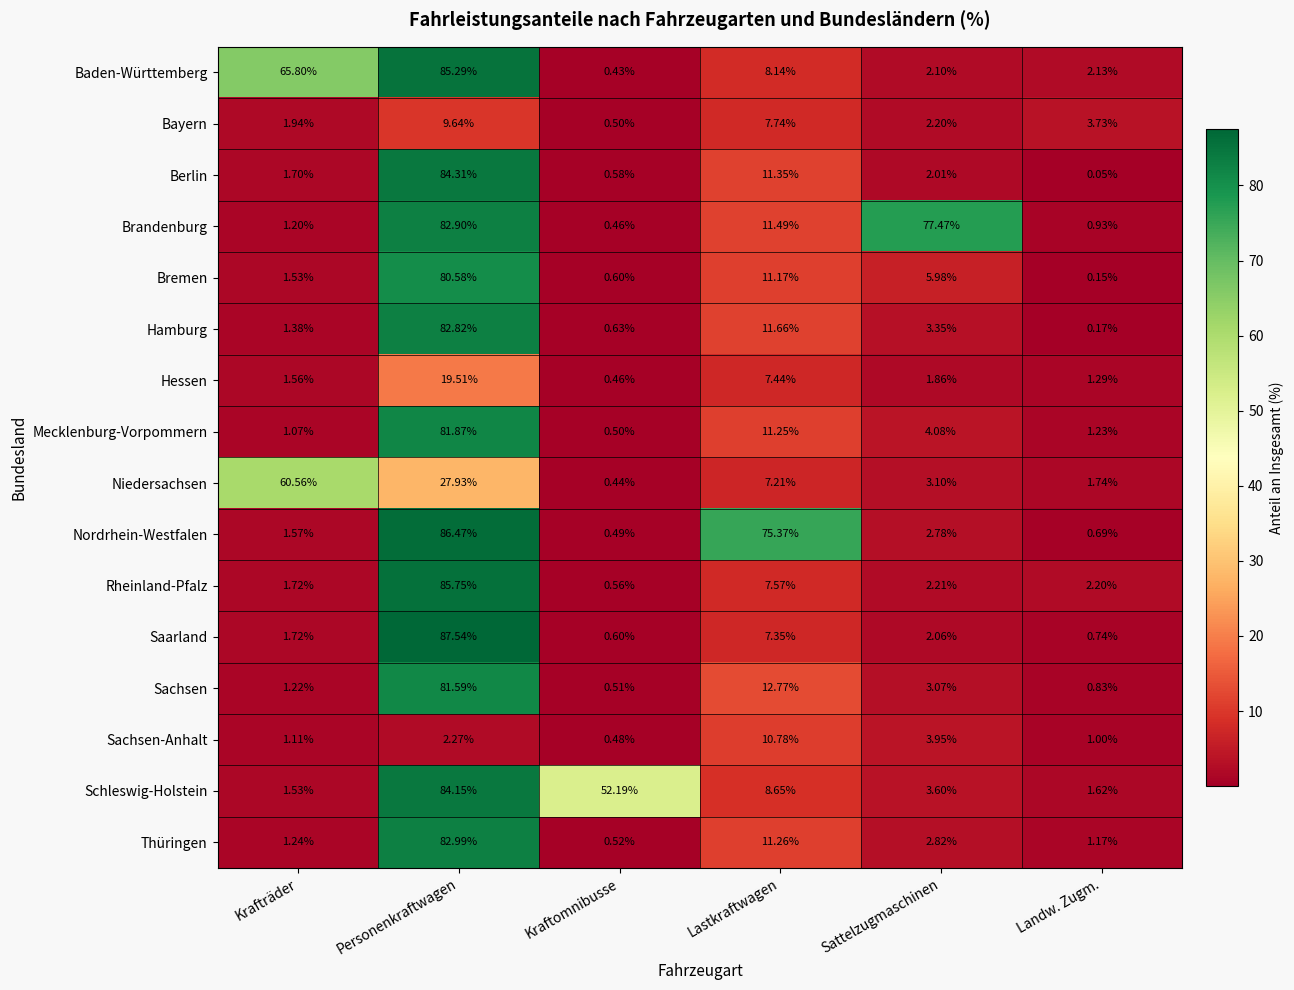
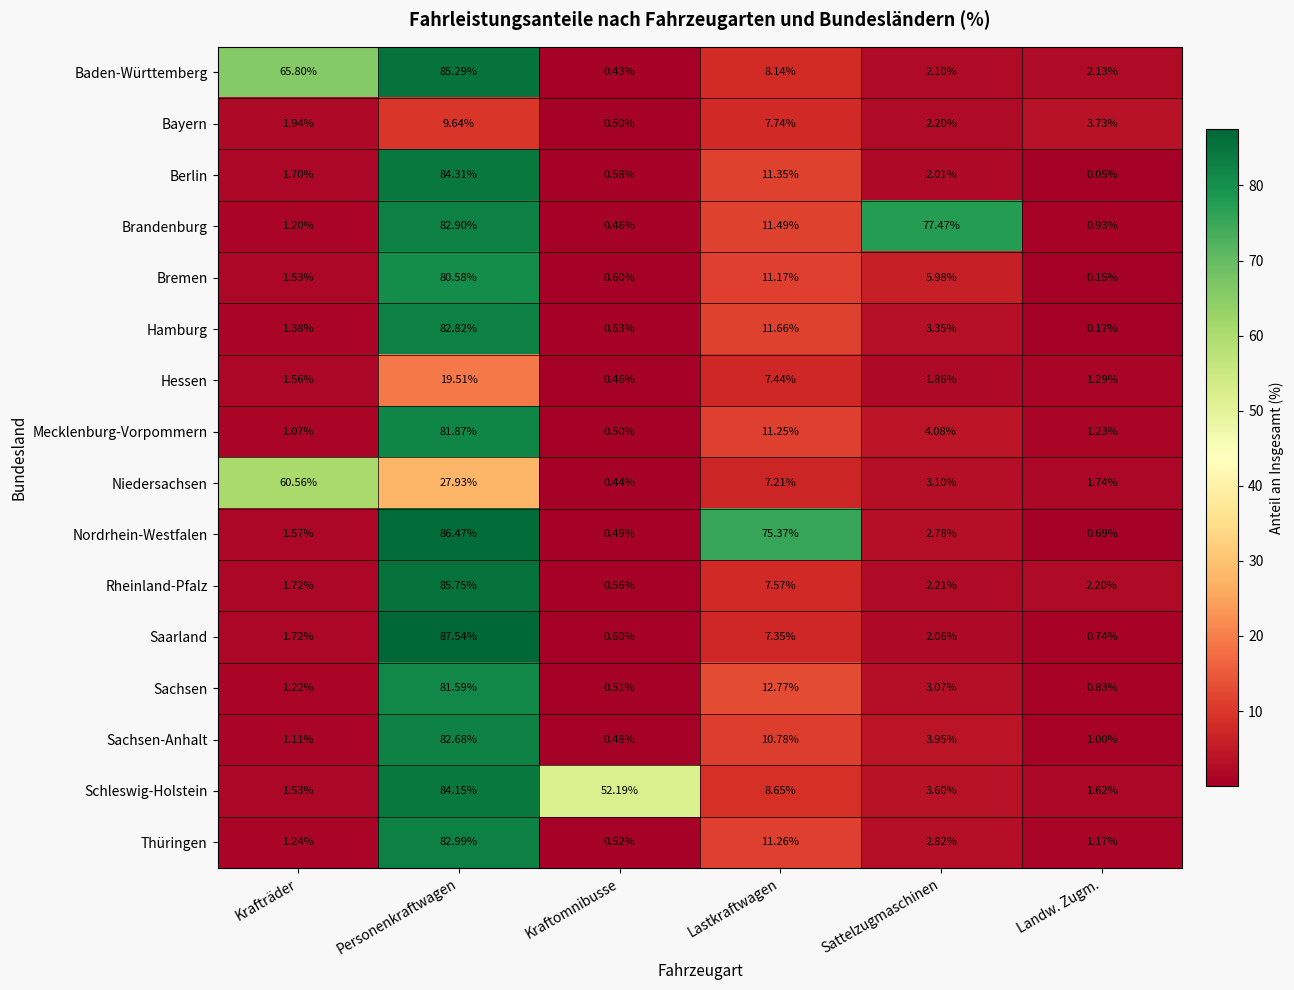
  {
    "Baden-Württemberg": {
      "Krafträder": "65.80%",
      "Personenkraftwagen": "85.29%",
      "Kraftomnibusse": "0.43%",
      "Lastkraftwagen": "8.14%",
      "Sattelzugmaschinen": "2.10%",
      "Landw. Zugm.": "2.13%"
    },
    "Bayern": {
      "Krafträder": "1.94%",
      "Personenkraftwagen": "9.64%",
      "Kraftomnibusse": "0.50%",
      "Lastkraftwagen": "7.74%",
      "Sattelzugmaschinen": "2.20%",
      "Landw. Zugm.": "3.73%"
    },
    "Berlin": {
      "Krafträder": "1.70%",
      "Personenkraftwagen": "84.31%",
      "Kraftomnibusse": "0.58%",
      "Lastkraftwagen": "11.35%",
      "Sattelzugmaschinen": "2.01%",
      "Landw. Zugm.": "0.05%"
    },
    "Brandenburg": {
      "Krafträder": "1.20%",
      "Personenkraftwagen": "82.90%",
      "Kraftomnibusse": "0.46%",
      "Lastkraftwagen": "11.49%",
      "Sattelzugmaschinen": "77.47%",
      "Landw. Zugm.": "0.93%"
    },
    "Bremen": {
      "Krafträder": "1.53%",
      "Personenkraftwagen": "80.58%",
      "Kraftomnibusse": "0.60%",
      "Lastkraftwagen": "11.17%",
      "Sattelzugmaschinen": "5.98%",
      "Landw. Zugm.": "0.15%"
    },
    "Hamburg": {
      "Krafträder": "1.38%",
      "Personenkraftwagen": "82.82%",
      "Kraftomnibusse": "0.63%",
      "Lastkraftwagen": "11.66%",
      "Sattelzugmaschinen": "3.35%",
      "Landw. Zugm.": "0.17%"
    },
    "Hessen": {
      "Krafträder": "1.56%",
      "Personenkraftwagen": "19.51%",
      "Kraftomnibusse": "0.46%",
      "Lastkraftwagen": "7.44%",
      "Sattelzugmaschinen": "1.86%",
      "Landw. Zugm.": "1.29%"
    },
    "Mecklenburg-Vorpommern": {
      "Krafträder": "1.07%",
      "Personenkraftwagen": "81.87%",
      "Kraftomnibusse": "0.50%",
      "Lastkraftwagen": "11.25%",
      "Sattelzugmaschinen": "4.08%",
      "Landw. Zugm.": "1.23%"
    },
    "Niedersachsen": {
      "Krafträder": "60.56%",
      "Personenkraftwagen": "27.93%",
      "Kraftomnibusse": "0.44%",
      "Lastkraftwagen": "7.21%",
      "Sattelzugmaschinen": "3.10%",
      "Landw. Zugm.": "1.74%"
    },
    "Nordrhein-Westfalen": {
      "Krafträder": "1.57%",
      "Personenkraftwagen": "86.47%",
      "Kraftomnibusse": "0.49%",
      "Lastkraftwagen": "75.37%",
      "Sattelzugmaschinen": "2.78%",
      "Landw. Zugm.": "0.69%"
    },
    "Rheinland-Pfalz": {
      "Krafträder": "1.72%",
      "Personenkraftwagen": "85.75%",
      "Kraftomnibusse": "0.56%",
      "Lastkraftwagen": "7.57%",
      "Sattelzugmaschinen": "2.21%",
      "Landw. Zugm.": "2.20%"
    },
    "Saarland": {
      "Krafträder": "1.72%",
      "Personenkraftwagen": "87.54%",
      "Kraftomnibusse": "0.60%",
      "Lastkraftwagen": "7.35%",
      "Sattelzugmaschinen": "2.06%",
      "Landw. Zugm.": "0.74%"
    },
    "Sachsen": {
      "Krafträder": "1.22%",
      "Personenkraftwagen": "81.59%",
      "Kraftomnibusse": "0.51%",
      "Lastkraftwagen": "12.77%",
      "Sattelzugmaschinen": "3.07%",
      "Landw. Zugm.": "0.83%"
    },
    "Sachsen-Anhalt": {
      "Krafträder": "1.11%",
-     "Personenkraftwagen": "2.27%",
+     "Personenkraftwagen": "82.68%",
      "Kraftomnibusse": "0.48%",
      "Lastkraftwagen": "10.78%",
      "Sattelzugmaschinen": "3.95%",
      "Landw. Zugm.": "1.00%"
    },
    "Schleswig-Holstein": {
      "Krafträder": "1.53%",
      "Personenkraftwagen": "84.15%",
      "Kraftomnibusse": "52.19%",
      "Lastkraftwagen": "8.65%",
      "Sattelzugmaschinen": "3.60%",
      "Landw. Zugm.": "1.62%"
    },
    "Thüringen": {
      "Krafträder": "1.24%",
      "Personenkraftwagen": "82.99%",
      "Kraftomnibusse": "0.52%",
      "Lastkraftwagen": "11.26%",
      "Sattelzugmaschinen": "2.82%",
      "Landw. Zugm.": "1.17%"
    }
  }
